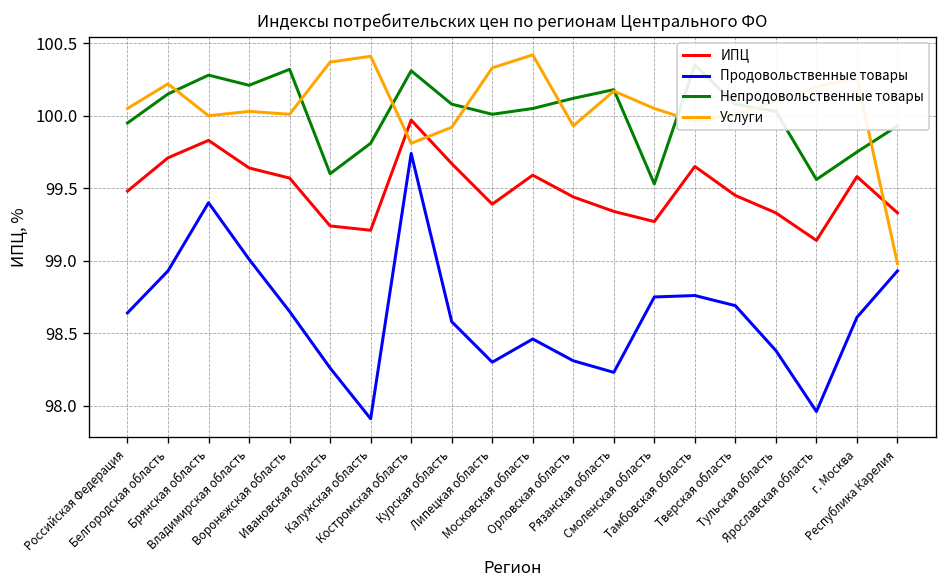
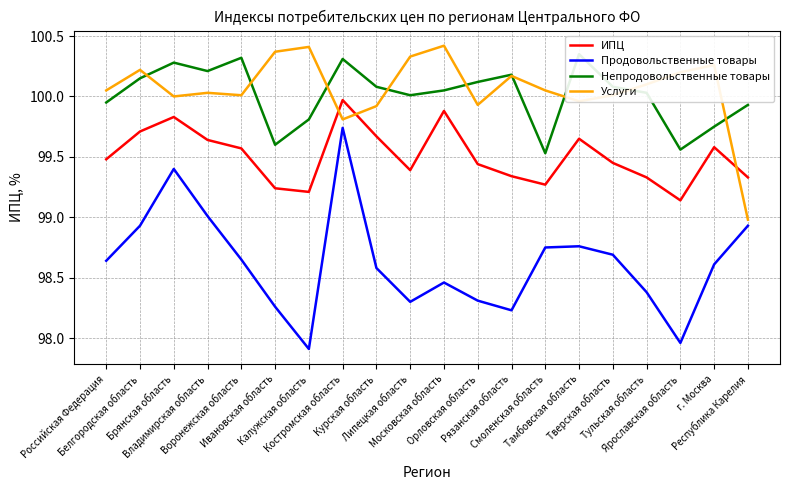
  {
    "ИПЦ": {
      "Российская Федерация": 99.48,
      "Белгородская область": 99.71,
      "Брянская область": 99.83,
      "Владимирская область": 99.64,
      "Воронежская область": 99.57,
      "Ивановская область": 99.24,
      "Калужская область": 99.21,
      "Костромская область": 99.97,
      "Курская область": 99.67,
      "Липецкая область": 99.39,
-     "Московская область": 99.59,
+     "Московская область": 99.88,
      "Орловская область": 99.44,
      "Рязанская область": 99.34,
      "Смоленская область": 99.27,
      "Тамбовская область": 99.65,
      "Тверская область": 99.45,
      "Тульская область": 99.33,
      "Ярославская область": 99.14,
      "г. Москва": 99.58,
      "Республика Карелия": 99.33
    },
    "Продовольственные товары": {
      "Российская Федерация": 98.64,
      "Белгородская область": 98.93,
      "Брянская область": 99.40,
      "Владимирская область": 99.01,
      "Воронежская область": 98.65,
      "Ивановская область": 98.26,
      "Калужская область": 97.91,
      "Костромская область": 99.74,
      "Курская область": 98.58,
      "Липецкая область": 98.30,
      "Московская область": 98.46,
      "Орловская область": 98.31,
      "Рязанская область": 98.23,
      "Смоленская область": 98.75,
      "Тамбовская область": 98.76,
      "Тверская область": 98.69,
      "Тульская область": 98.38,
      "Ярославская область": 97.96,
      "г. Москва": 98.61,
      "Республика Карелия": 98.93
    },
    "Непродовольственные товары": {
      "Российская Федерация": 99.95,
      "Белгородская область": 100.15,
      "Брянская область": 100.28,
      "Владимирская область": 100.21,
      "Воронежская область": 100.32,
      "Ивановская область": 99.60,
      "Калужская область": 99.81,
      "Костромская область": 100.31,
      "Курская область": 100.08,
      "Липецкая область": 100.01,
      "Московская область": 100.05,
      "Орловская область": 100.12,
      "Смоленская область": 99.53,
      "Ярославская область": 99.56,
      "г. Москва": 99.75,
      "Республика Карелия": 99.93
    },
    "Услуги": {
      "Российская Федерация": 100.05,
      "Белгородская область": 100.22,
      "Брянская область": 100.00,
      "Владимирская область": 100.03,
      "Воронежская область": 100.01,
      "Ивановская область": 100.37,
      "Калужская область": 100.41,
      "Костромская область": 99.81,
      "Курская область": 99.92,
      "Липецкая область": 100.33,
      "Московская область": 100.42,
      "Орловская область": 99.93,
      "Смоленская область": 100.05,
      "Республика Карелия": 98.98
    }
  }
